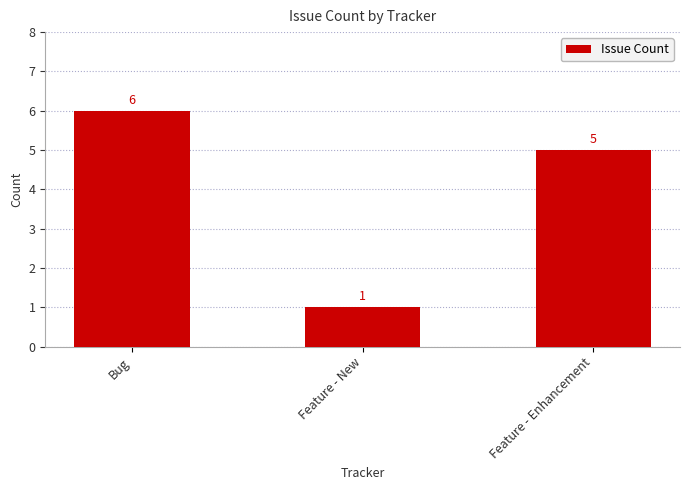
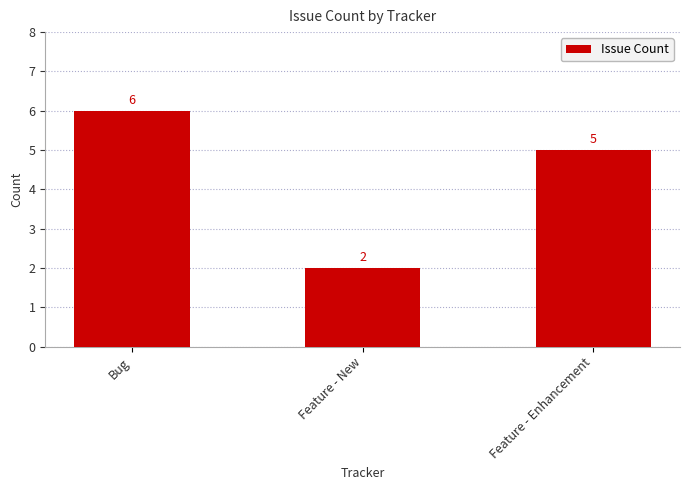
  {
    "Bug": 6,
-   "Feature - New": 1,
+   "Feature - New": 2,
    "Feature - Enhancement": 5
  }
